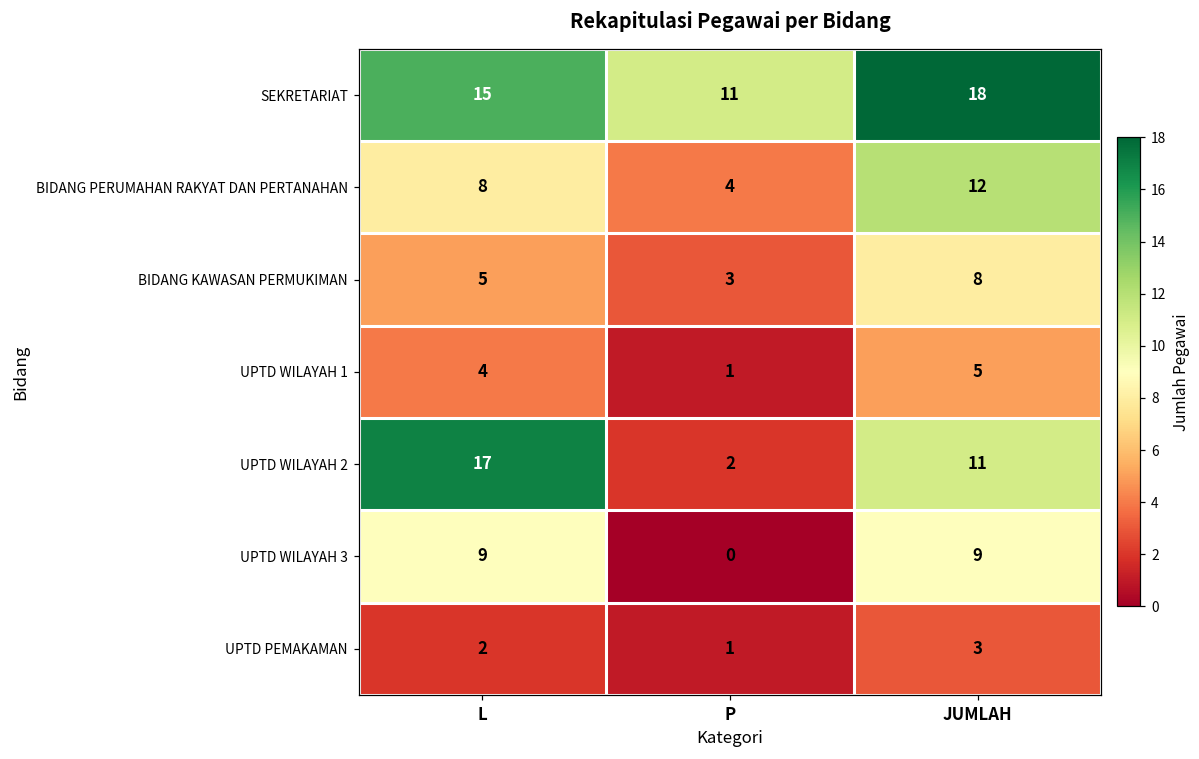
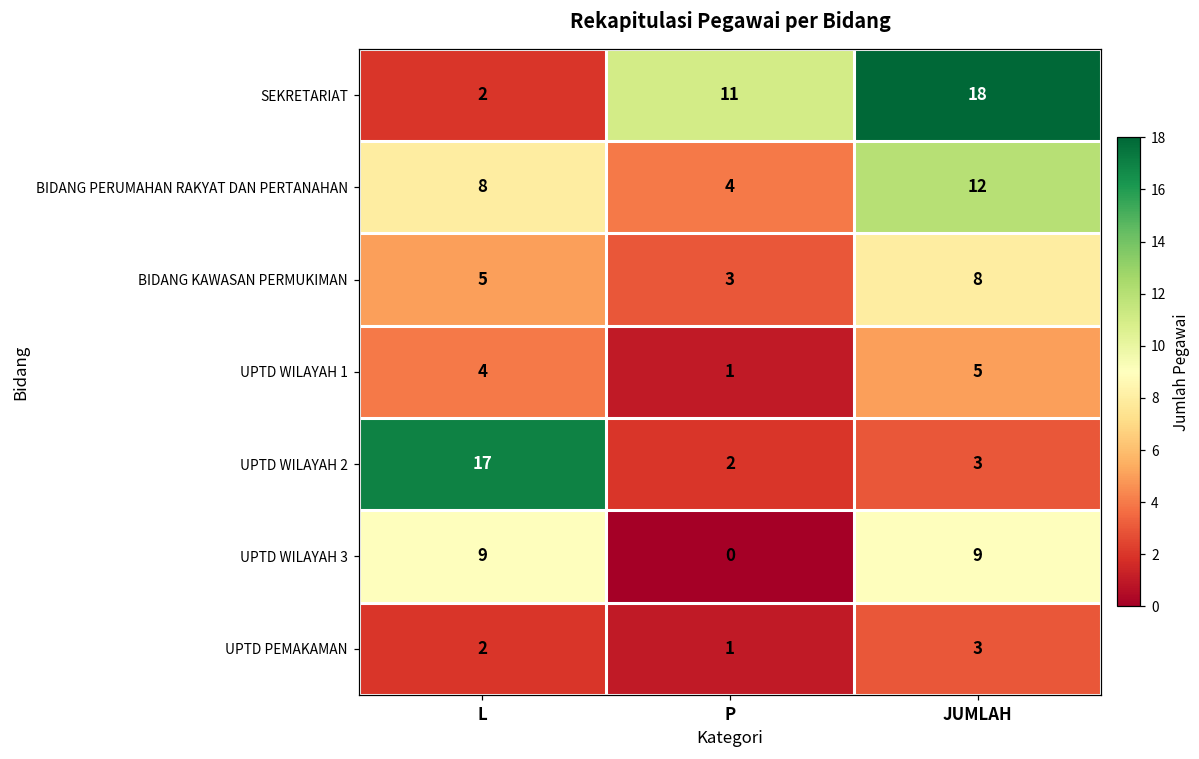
  {
    "SEKRETARIAT": {
-     "L": 15,
+     "L": 2,
      "P": 11,
      "JUMLAH": 18
    },
    "BIDANG PERUMAHAN RAKYAT DAN PERTANAHAN": {
      "L": 8,
      "P": 4,
      "JUMLAH": 12
    },
    "BIDANG KAWASAN PERMUKIMAN": {
      "L": 5,
      "P": 3,
      "JUMLAH": 8
    },
    "UPTD WILAYAH 1": {
      "L": 4,
      "P": 1,
      "JUMLAH": 5
    },
    "UPTD WILAYAH 2": {
      "L": 17,
      "P": 2,
-     "JUMLAH": 11
+     "JUMLAH": 3
    },
    "UPTD WILAYAH 3": {
      "L": 9,
      "P": 0,
      "JUMLAH": 9
    },
    "UPTD PEMAKAMAN": {
      "L": 2,
      "P": 1,
      "JUMLAH": 3
    }
  }
